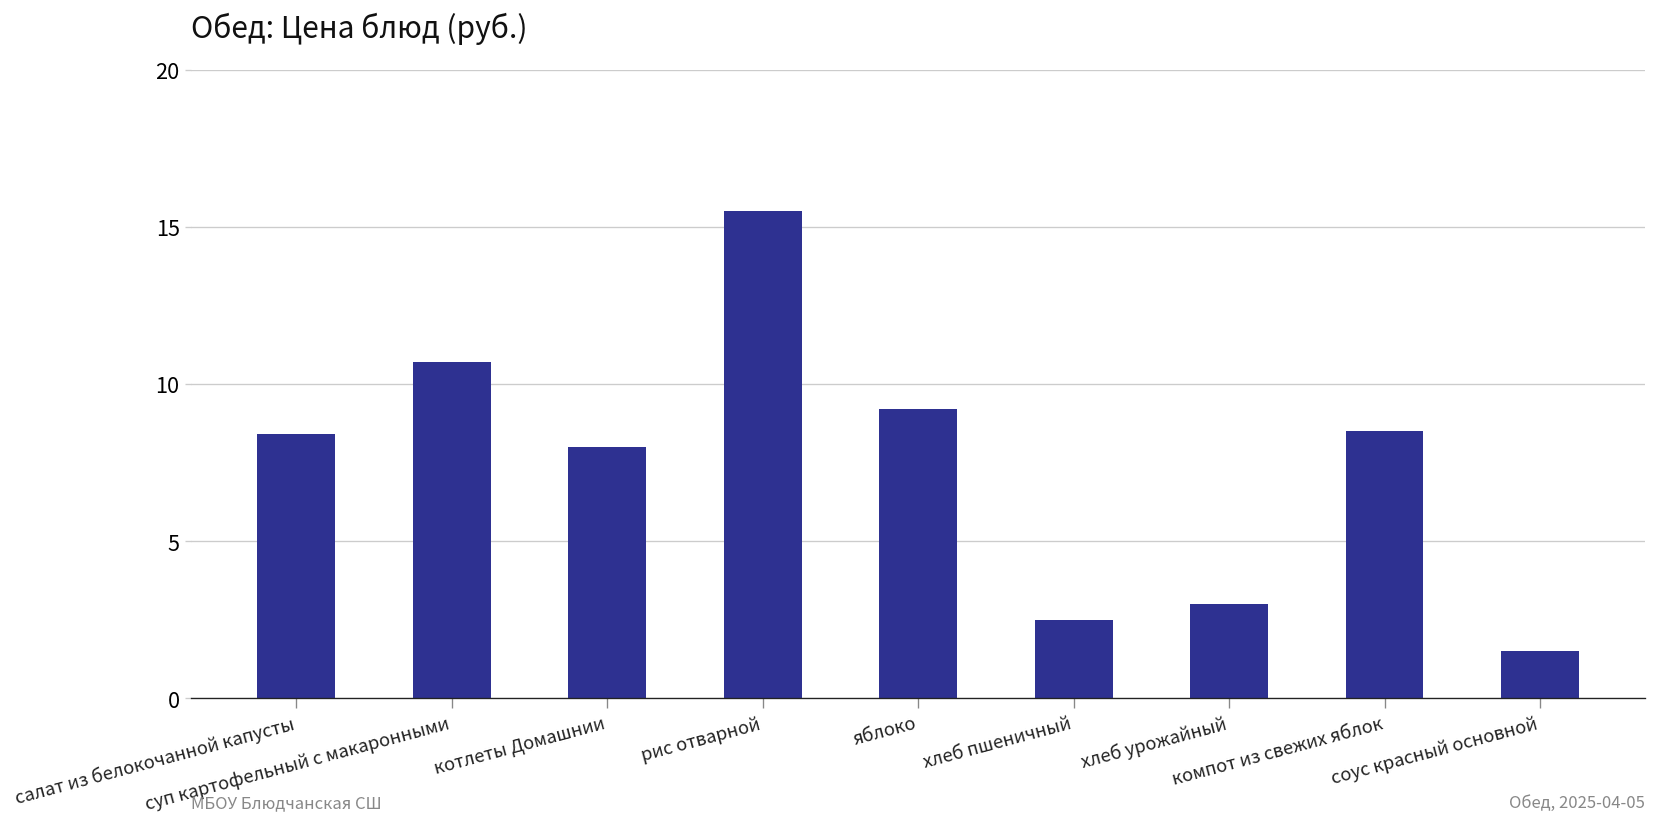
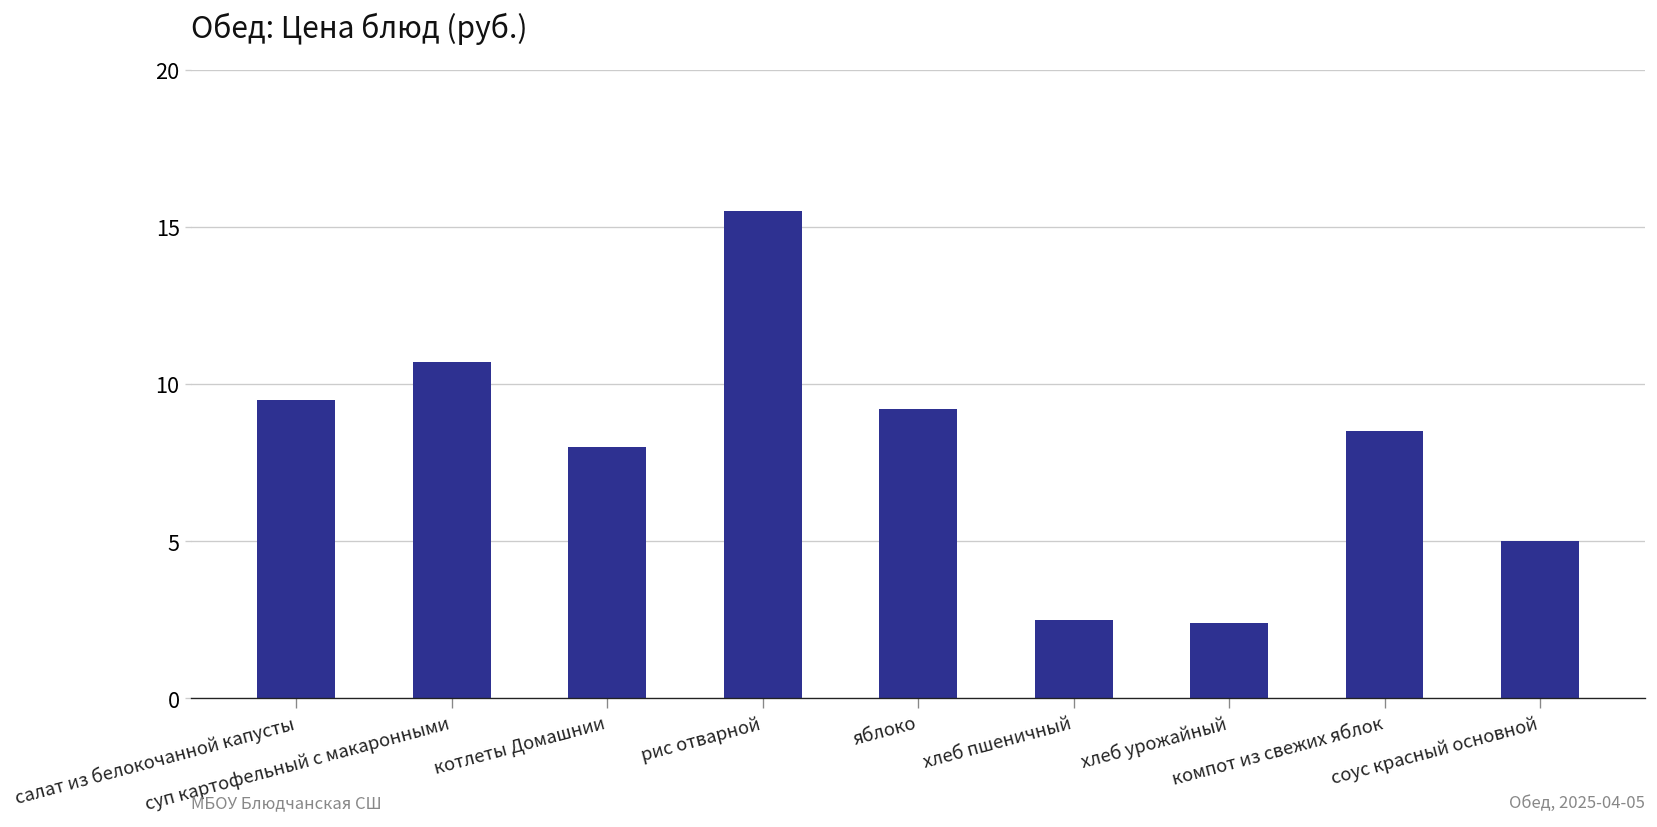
  {
-   "салат из белокочанной капусты": 8.4,
+   "салат из белокочанной капусты": 9.5,
    "суп картофельный с макаронными": 10.7,
    "котлеты Домашнии": 8.0,
    "рис отварной": 15.5,
    "яблоко": 9.2,
    "хлеб пшеничный": 2.5,
-   "хлеб урожайный": 3.0,
+   "хлеб урожайный": 2.4,
    "компот из свежих яблок": 8.5,
-   "соус красный основной": 1.5
+   "соус красный основной": 5.0
  }
